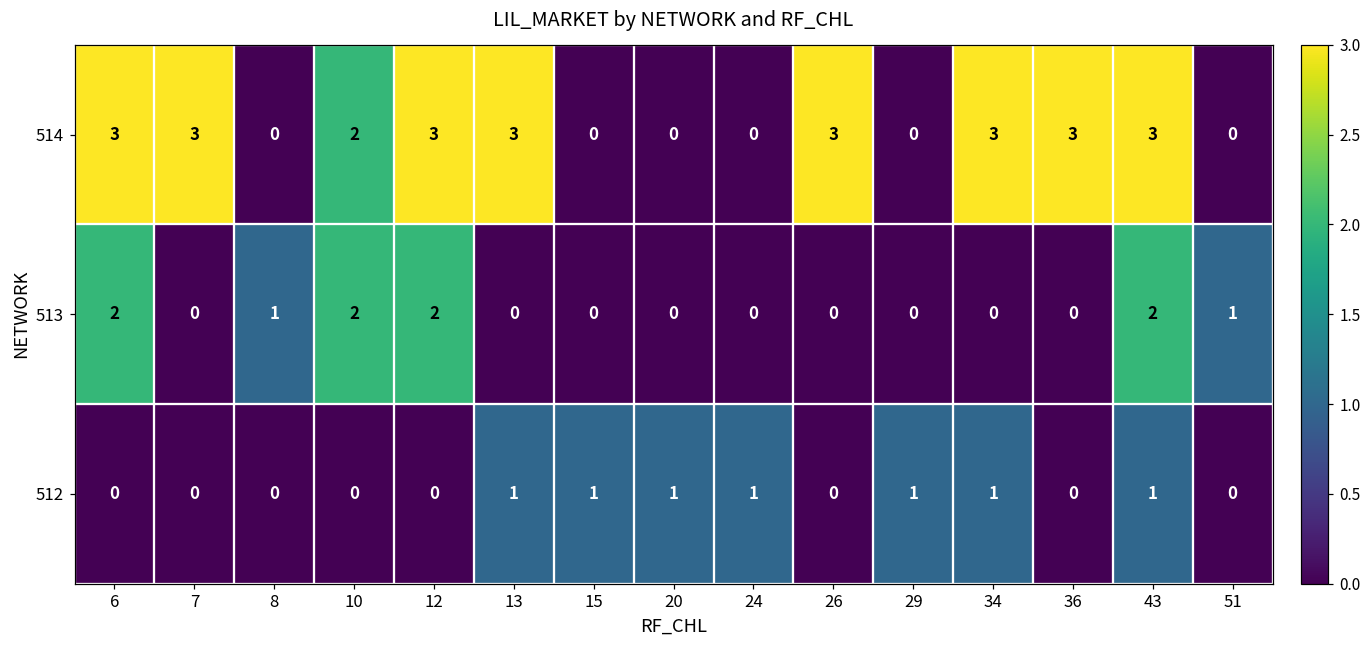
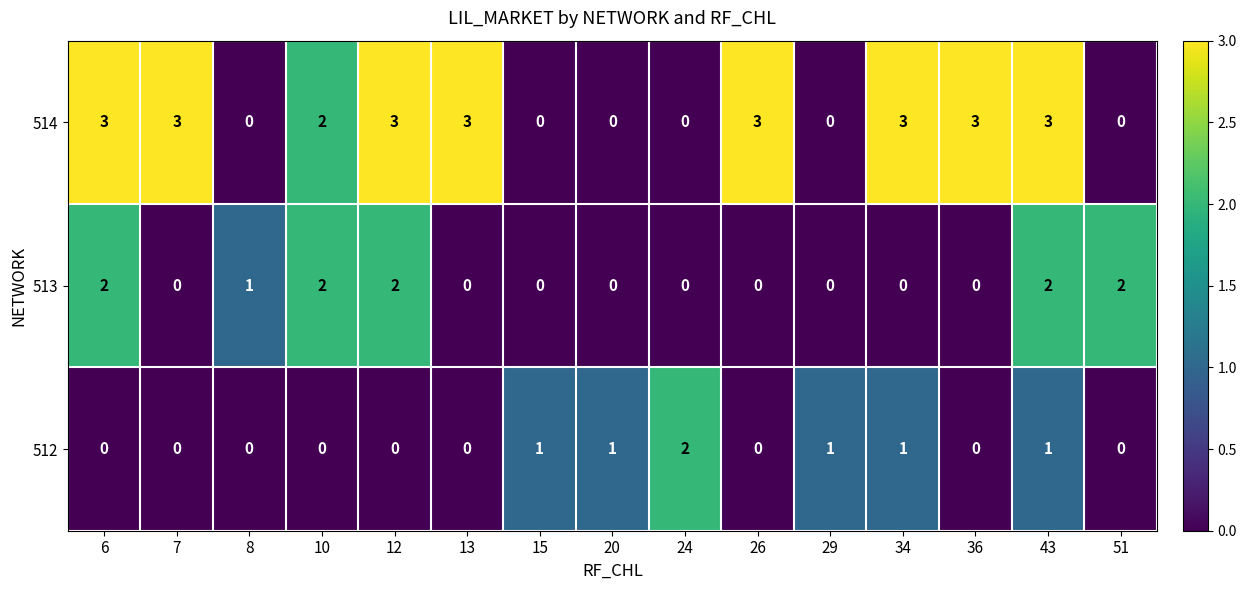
  {
    "514": {
      "6": 3,
      "7": 3,
      "8": 0,
      "10": 2,
      "12": 3,
      "13": 3,
      "15": 0,
      "20": 0,
      "24": 0,
      "26": 3,
      "29": 0,
      "34": 3,
      "36": 3,
      "43": 3,
      "51": 0
    },
    "513": {
      "6": 2,
      "7": 0,
      "8": 1,
      "10": 2,
      "12": 2,
      "13": 0,
      "15": 0,
      "20": 0,
      "24": 0,
      "26": 0,
      "29": 0,
      "34": 0,
      "36": 0,
      "43": 2,
-     "51": 1
+     "51": 2
    },
    "512": {
      "6": 0,
      "7": 0,
      "8": 0,
      "10": 0,
      "12": 0,
-     "13": 1,
+     "13": 0,
      "15": 1,
      "20": 1,
-     "24": 1,
+     "24": 2,
      "26": 0,
      "29": 1,
      "34": 1,
      "36": 0,
      "43": 1,
      "51": 0
    }
  }
